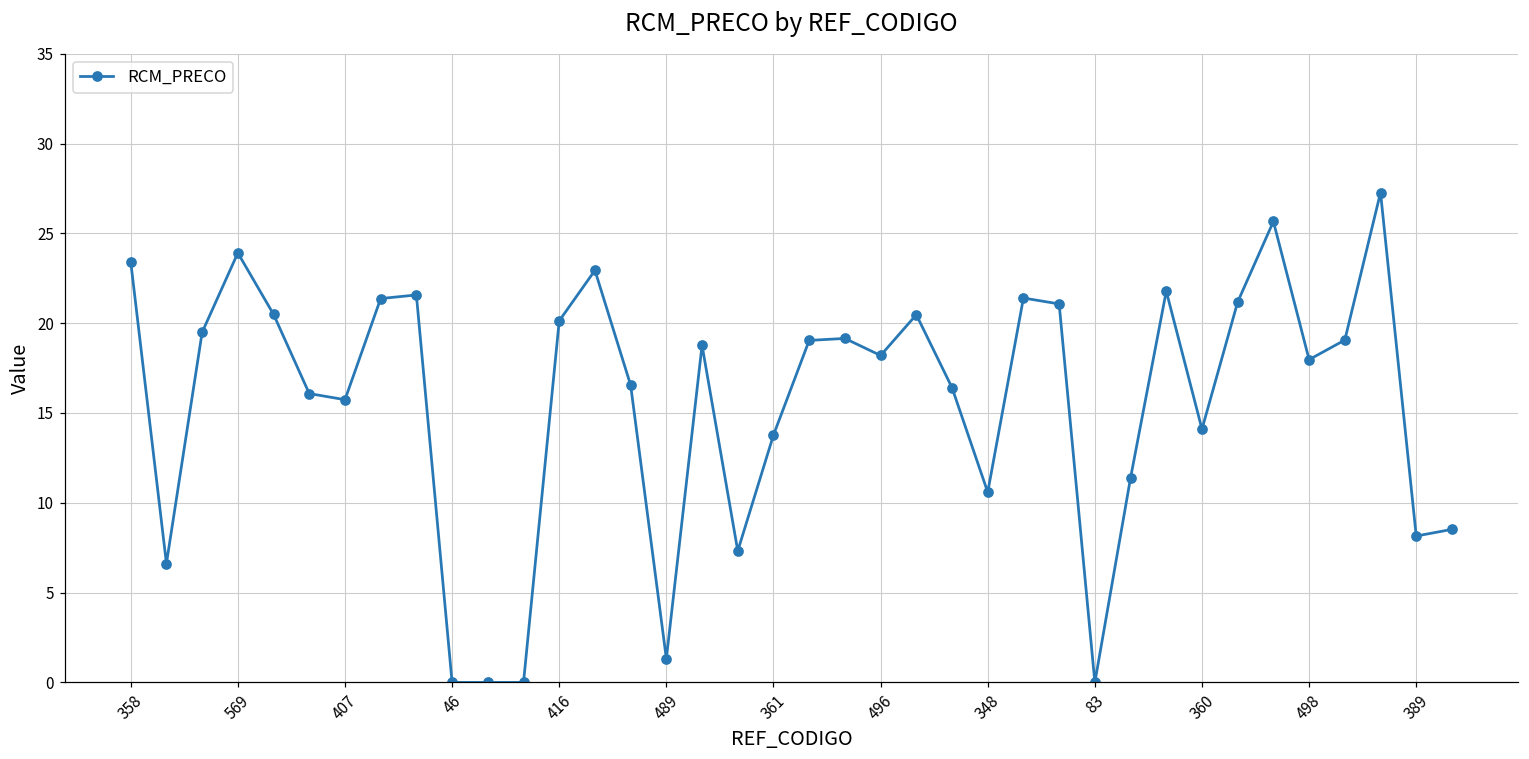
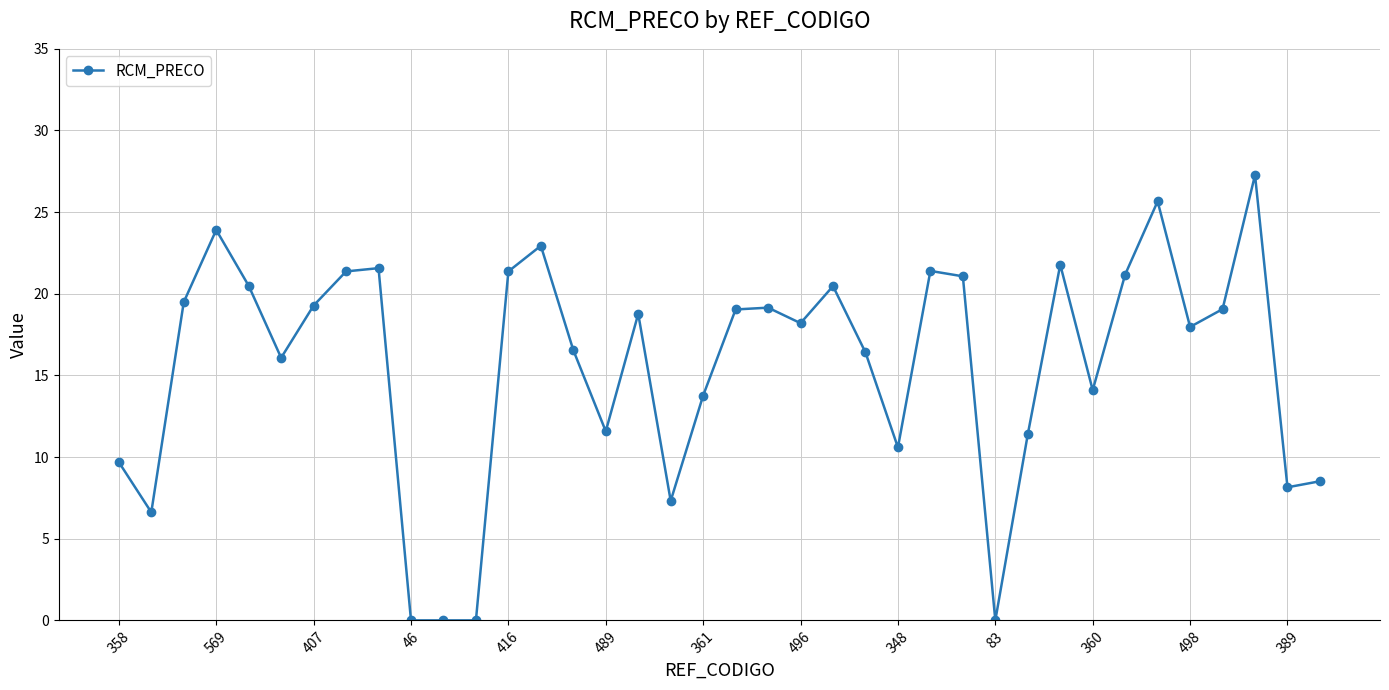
  {
-   "358": 23.4,
+   "358": 9.7,
    "569": 23.9,
-   "407": 15.7,
+   "407": 19.3,
    "46": 0.0,
-   "416": 20.1,
-   "489": 1.3,
+   "416": 21.4,
+   "489": 11.6,
    "361": 13.8,
    "496": 18.2,
    "348": 10.6,
    "83": 0.0,
    "360": 14.1,
    "498": 18.0,
    "389": 8.2
  }
